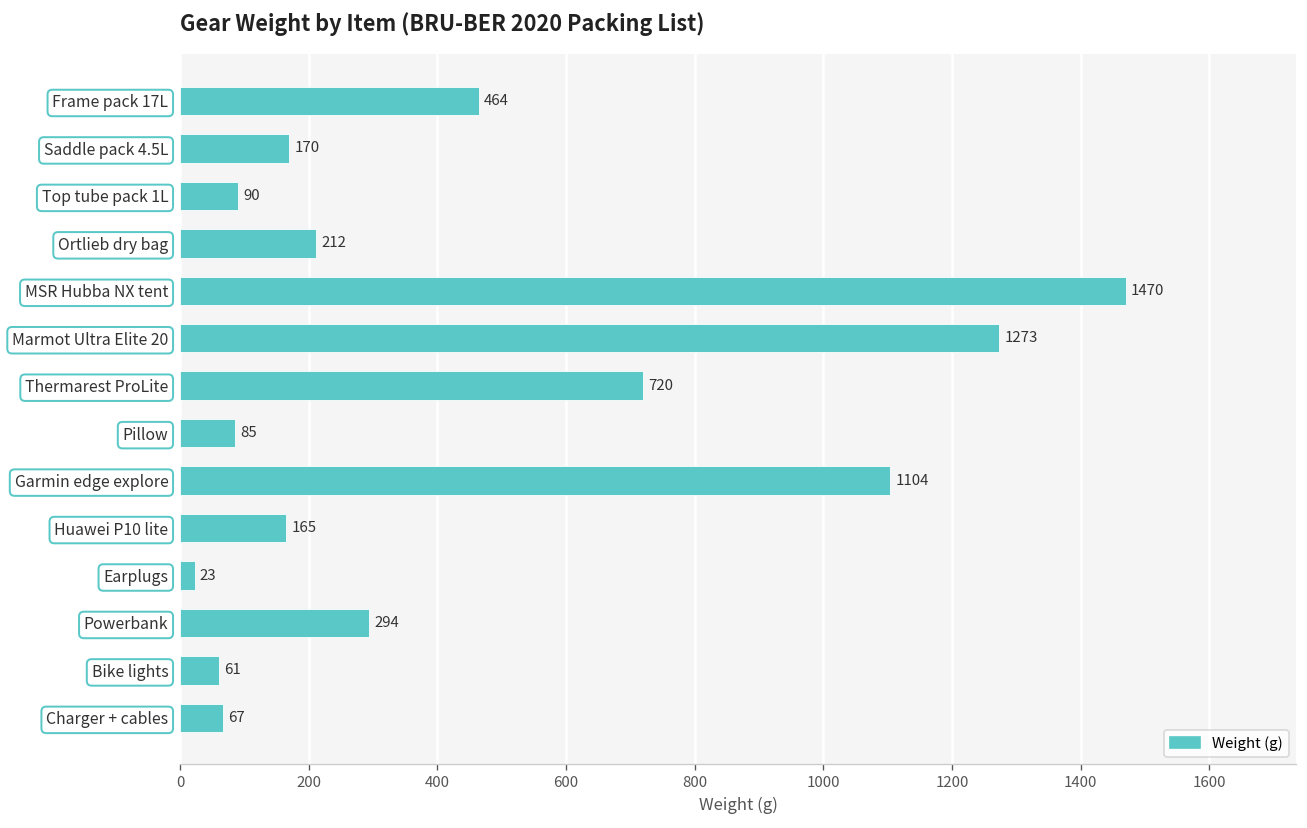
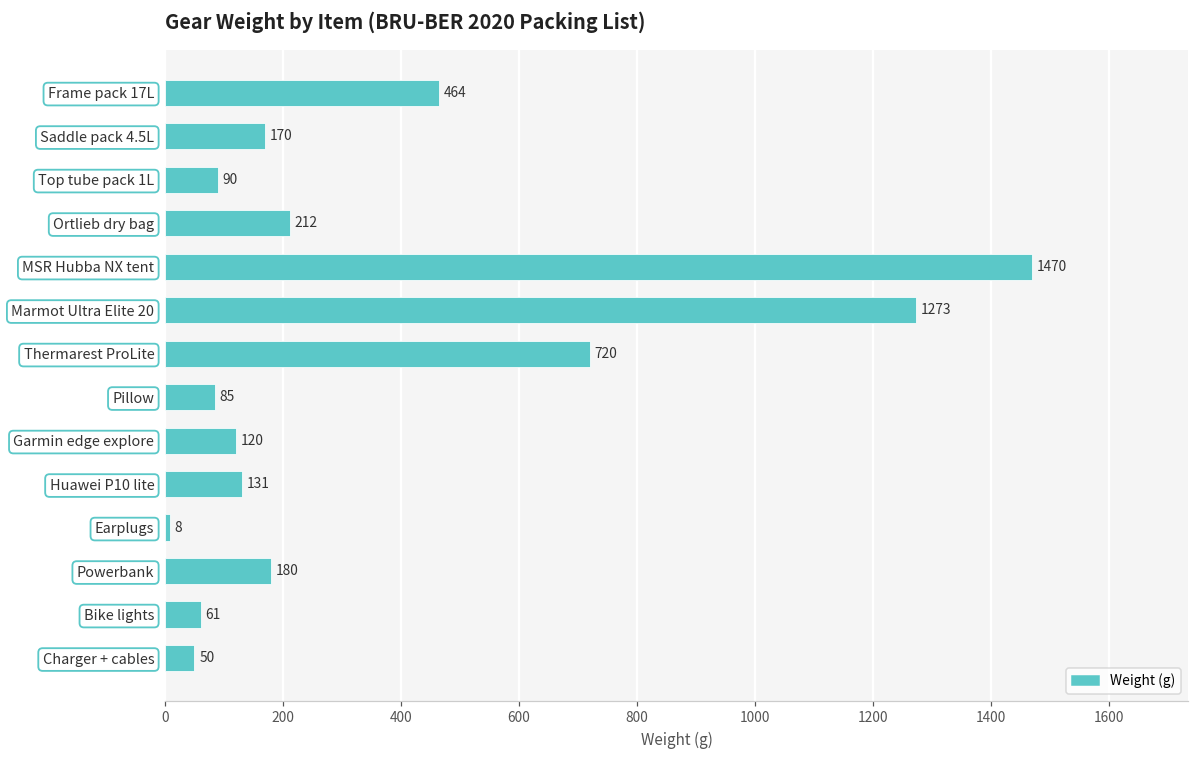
  {
    "Frame pack 17L": 464,
    "Saddle pack 4.5L": 170,
    "Top tube pack 1L": 90,
    "Ortlieb dry bag": 212,
    "MSR Hubba NX tent": 1470,
    "Marmot Ultra Elite 20": 1273,
    "Thermarest ProLite": 720,
    "Pillow": 85,
-   "Garmin edge explore": 1104,
-   "Huawei P10 lite": 165,
-   "Earplugs": 23,
-   "Powerbank": 294,
+   "Garmin edge explore": 120,
+   "Huawei P10 lite": 131,
+   "Earplugs": 8,
+   "Powerbank": 180,
    "Bike lights": 61,
-   "Charger + cables": 67
+   "Charger + cables": 50
  }
